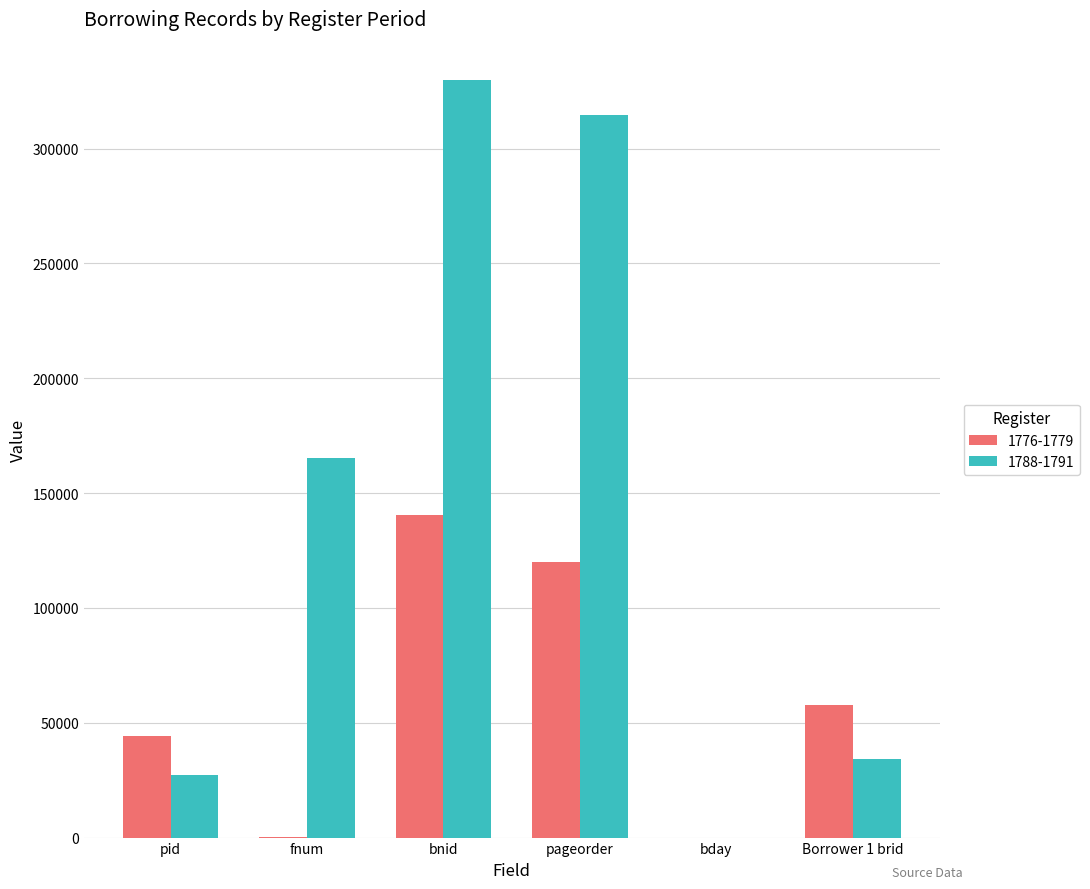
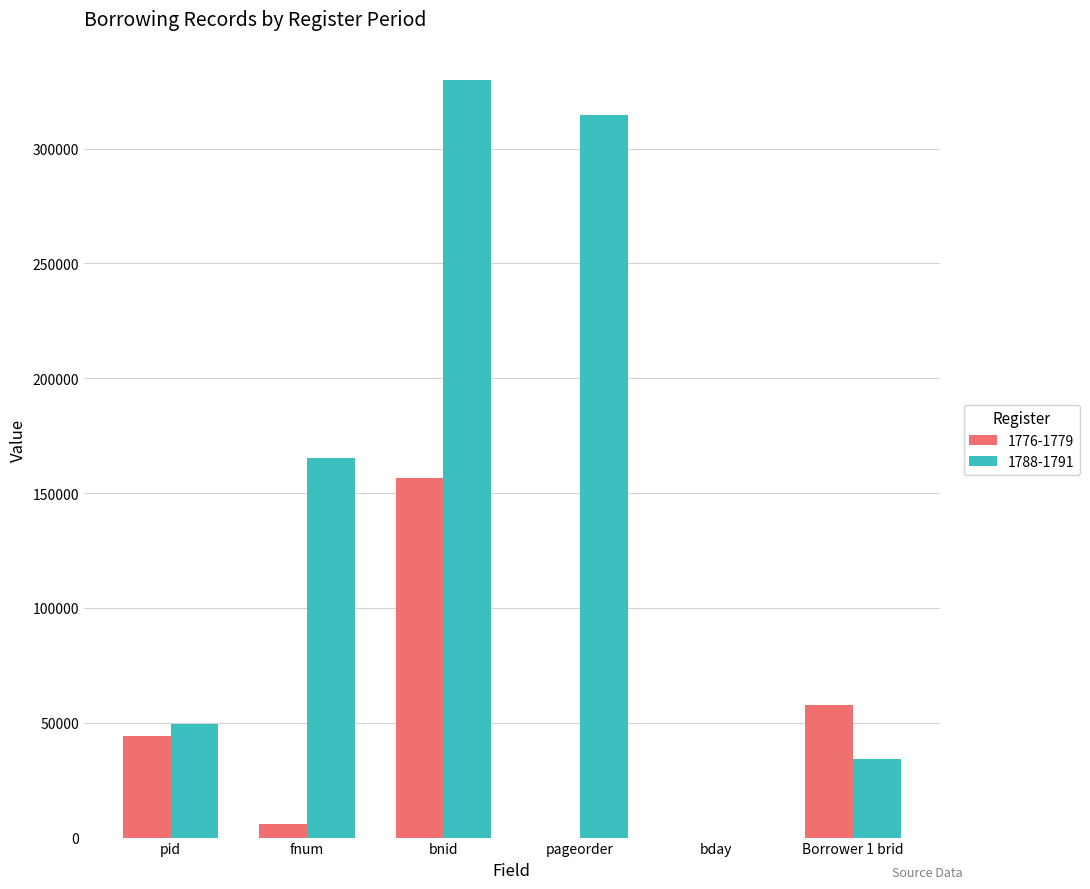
  {
    "1776-1779": {
      "pid": 44000,
-     "fnum": 0,
-     "bnid": 141000,
-     "pageorder": 120000,
+     "fnum": 6000,
+     "bnid": 156000,
+     "pageorder": 0,
      "Borrower 1 brid": 58000
    },
    "1788-1791": {
-     "pid": 27000,
+     "pid": 49000,
      "fnum": 165000,
      "bnid": 330000,
      "pageorder": 315000,
      "Borrower 1 brid": 34000
    }
  }
